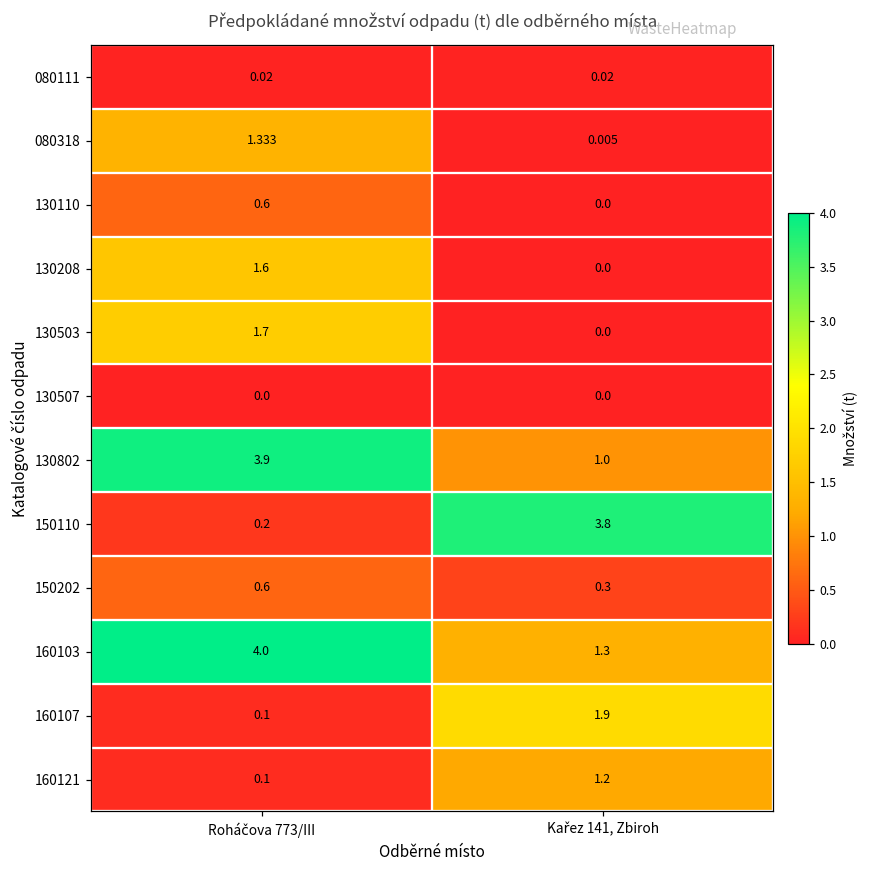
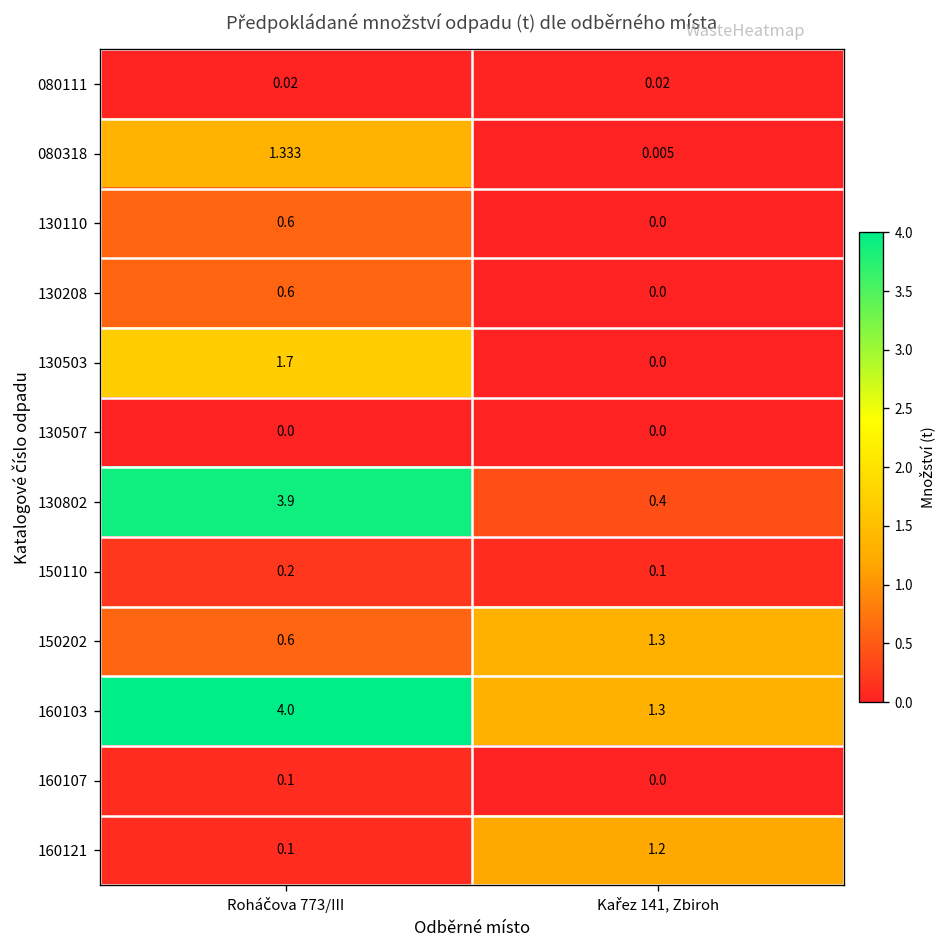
  {
    "130208": {
-     "Roháčova 773/III": 1.6
+     "Roháčova 773/III": 0.6
    },
    "130802": {
-     "Kařez 141, Zbiroh": 1.0
+     "Kařez 141, Zbiroh": 0.4
    },
    "150110": {
-     "Kařez 141, Zbiroh": 3.8
+     "Kařez 141, Zbiroh": 0.1
    },
    "150202": {
-     "Kařez 141, Zbiroh": 0.3
+     "Kařez 141, Zbiroh": 1.3
    },
    "160107": {
-     "Kařez 141, Zbiroh": 1.9
+     "Kařez 141, Zbiroh": 0.0
    }
  }
